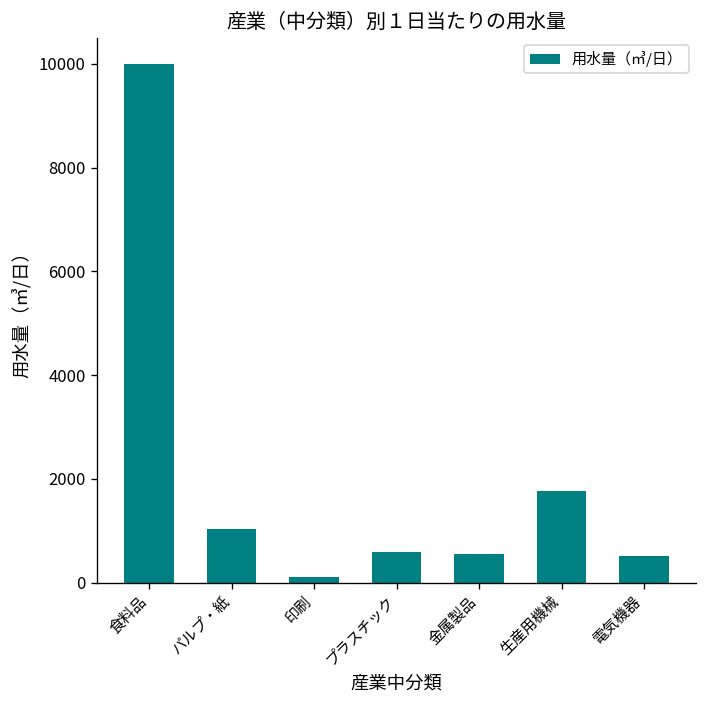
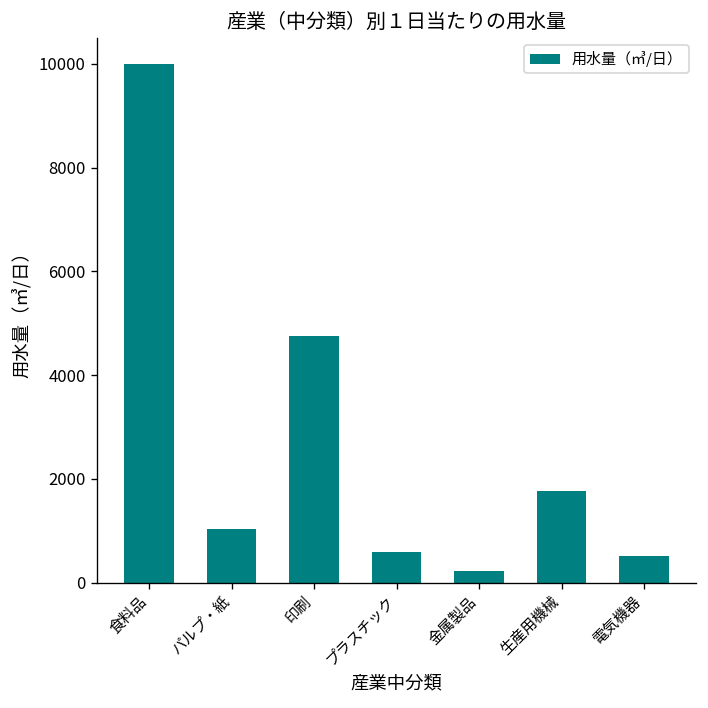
  {
    "食料品": 10000,
    "パルプ・紙": 1000,
-   "印刷": 100,
+   "印刷": 4800,
    "プラスチック": 600,
-   "金属製品": 500,
+   "金属製品": 200,
    "生産用機械": 1800,
    "電気機器": 500
  }
